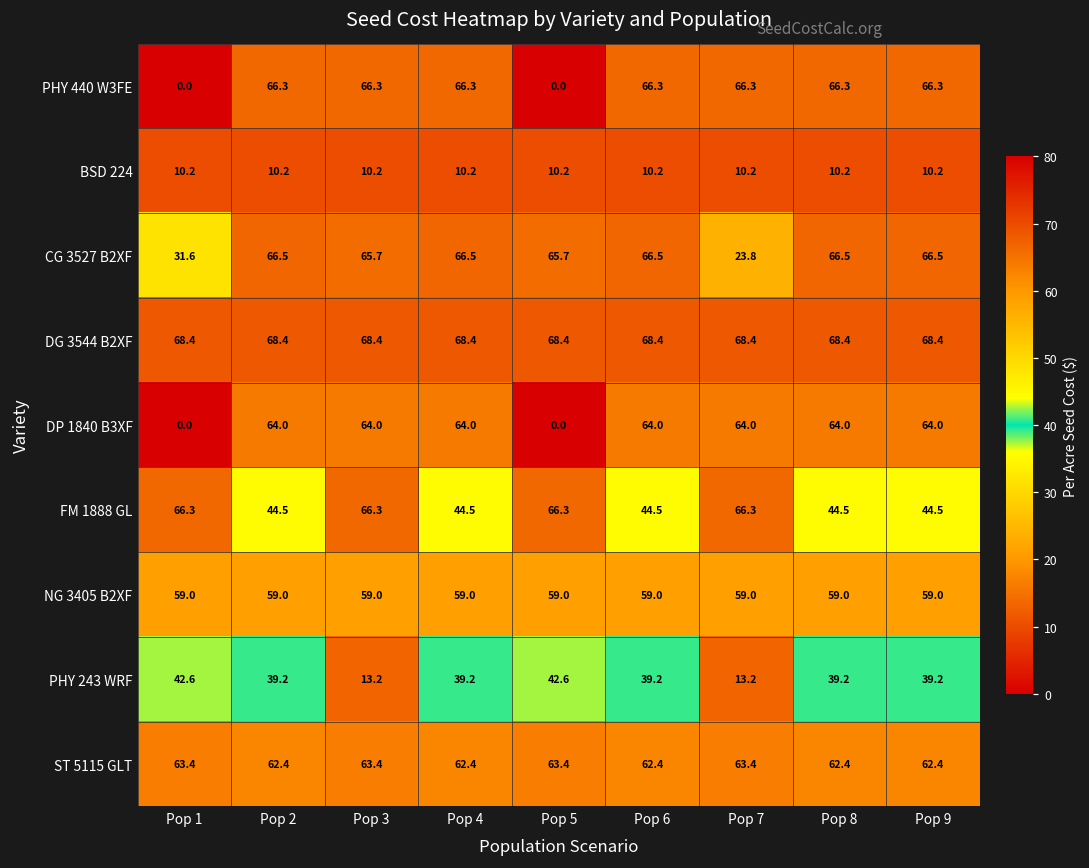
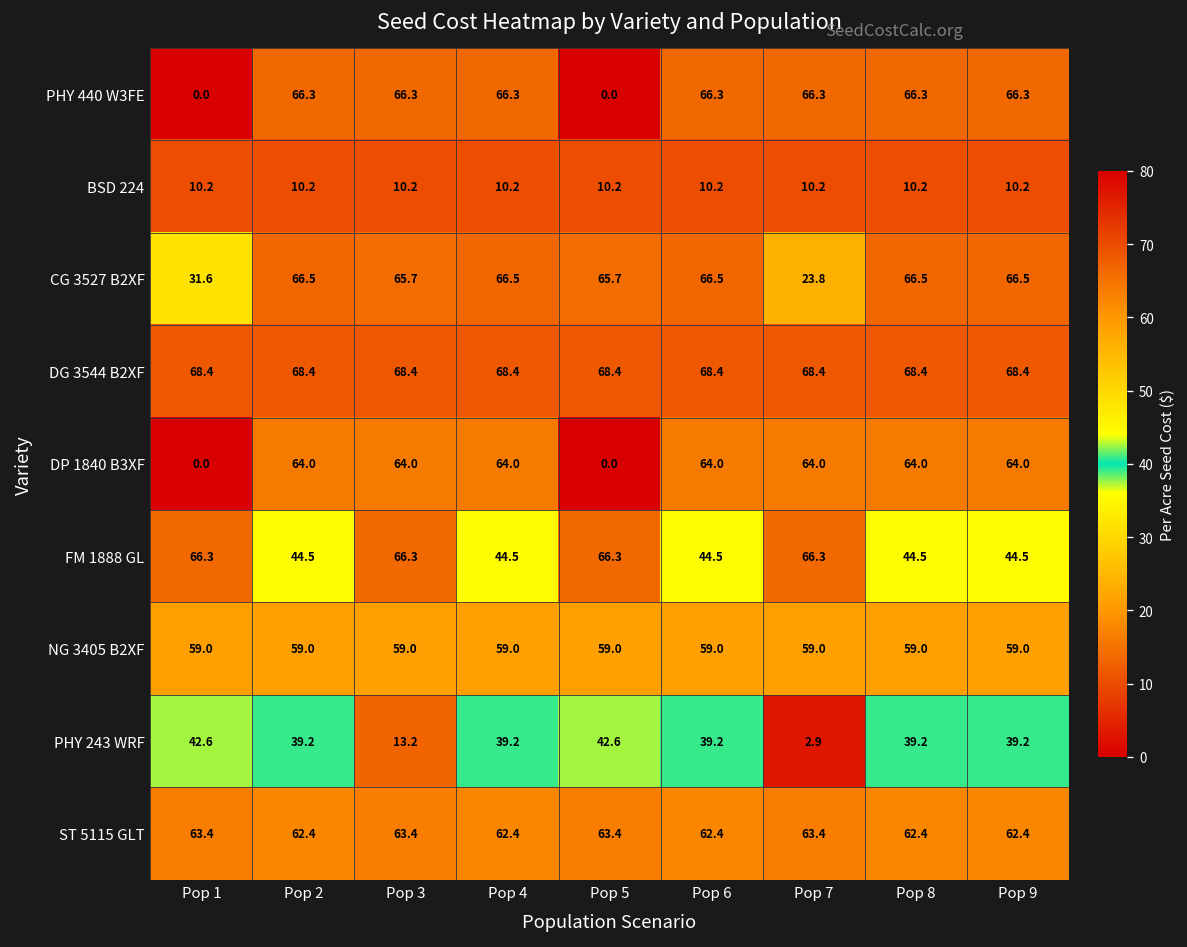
  {
    "PHY 440 W3FE": {
      "Pop 1": 0.0,
      "Pop 2": 66.3,
      "Pop 3": 66.3,
      "Pop 4": 66.3,
      "Pop 5": 0.0,
      "Pop 6": 66.3,
      "Pop 7": 66.3,
      "Pop 8": 66.3,
      "Pop 9": 66.3
    },
    "BSD 224": {
      "Pop 1": 10.2,
      "Pop 2": 10.2,
      "Pop 3": 10.2,
      "Pop 4": 10.2,
      "Pop 5": 10.2,
      "Pop 6": 10.2,
      "Pop 7": 10.2,
      "Pop 8": 10.2,
      "Pop 9": 10.2
    },
    "CG 3527 B2XF": {
      "Pop 1": 31.6,
      "Pop 2": 66.5,
      "Pop 3": 65.7,
      "Pop 4": 66.5,
      "Pop 5": 65.7,
      "Pop 6": 66.5,
      "Pop 7": 23.8,
      "Pop 8": 66.5,
      "Pop 9": 66.5
    },
    "DG 3544 B2XF": {
      "Pop 1": 68.4,
      "Pop 2": 68.4,
      "Pop 3": 68.4,
      "Pop 4": 68.4,
      "Pop 5": 68.4,
      "Pop 6": 68.4,
      "Pop 7": 68.4,
      "Pop 8": 68.4,
      "Pop 9": 68.4
    },
    "DP 1840 B3XF": {
      "Pop 1": 0.0,
      "Pop 2": 64.0,
      "Pop 3": 64.0,
      "Pop 4": 64.0,
      "Pop 5": 0.0,
      "Pop 6": 64.0,
      "Pop 7": 64.0,
      "Pop 8": 64.0,
      "Pop 9": 64.0
    },
    "FM 1888 GL": {
      "Pop 1": 66.3,
      "Pop 2": 44.5,
      "Pop 3": 66.3,
      "Pop 4": 44.5,
      "Pop 5": 66.3,
      "Pop 6": 44.5,
      "Pop 7": 66.3,
      "Pop 8": 44.5,
      "Pop 9": 44.5
    },
    "NG 3405 B2XF": {
      "Pop 1": 59.0,
      "Pop 2": 59.0,
      "Pop 3": 59.0,
      "Pop 4": 59.0,
      "Pop 5": 59.0,
      "Pop 6": 59.0,
      "Pop 7": 59.0,
      "Pop 8": 59.0,
      "Pop 9": 59.0
    },
    "PHY 243 WRF": {
      "Pop 1": 42.6,
      "Pop 2": 39.2,
      "Pop 3": 13.2,
      "Pop 4": 39.2,
      "Pop 5": 42.6,
      "Pop 6": 39.2,
-     "Pop 7": 13.2,
+     "Pop 7": 2.9,
      "Pop 8": 39.2,
      "Pop 9": 39.2
    },
    "ST 5115 GLT": {
      "Pop 1": 63.4,
      "Pop 2": 62.4,
      "Pop 3": 63.4,
      "Pop 4": 62.4,
      "Pop 5": 63.4,
      "Pop 6": 62.4,
      "Pop 7": 63.4,
      "Pop 8": 62.4,
      "Pop 9": 62.4
    }
  }
